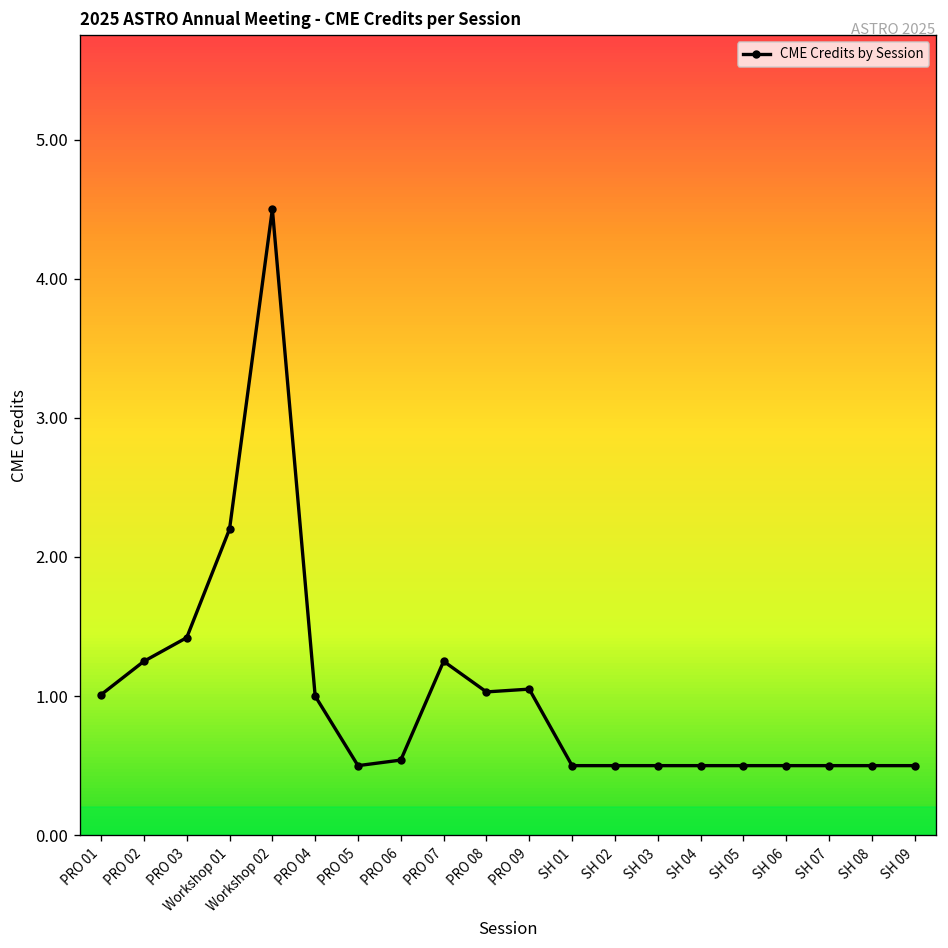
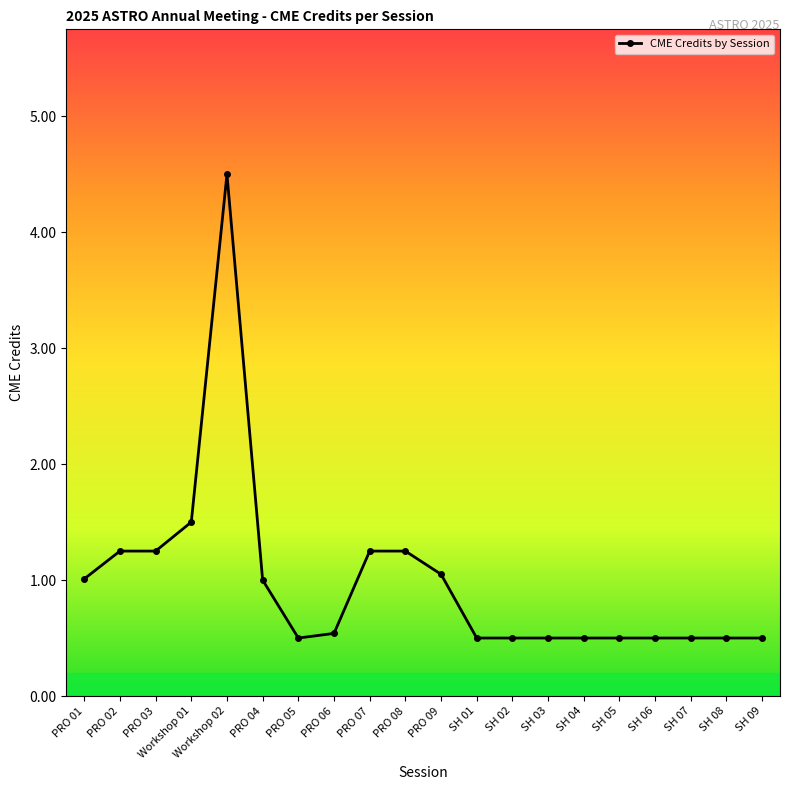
  {
    "PRO 01": 1.01,
    "PRO 02": 1.25,
-   "PRO 03": 1.42,
-   "Workshop 01": 2.2,
+   "PRO 03": 1.25,
+   "Workshop 01": 1.5,
    "Workshop 02": 4.50,
    "PRO 04": 1.00,
    "PRO 05": 0.50,
    "PRO 06": 0.54,
    "PRO 07": 1.25,
-   "PRO 08": 1.03,
+   "PRO 08": 1.25,
    "PRO 09": 1.05,
    "SH 01": 0.50,
    "SH 02": 0.50,
    "SH 03": 0.50,
    "SH 04": 0.50,
    "SH 05": 0.50,
    "SH 06": 0.50,
    "SH 07": 0.50,
    "SH 08": 0.50,
    "SH 09": 0.50
  }
